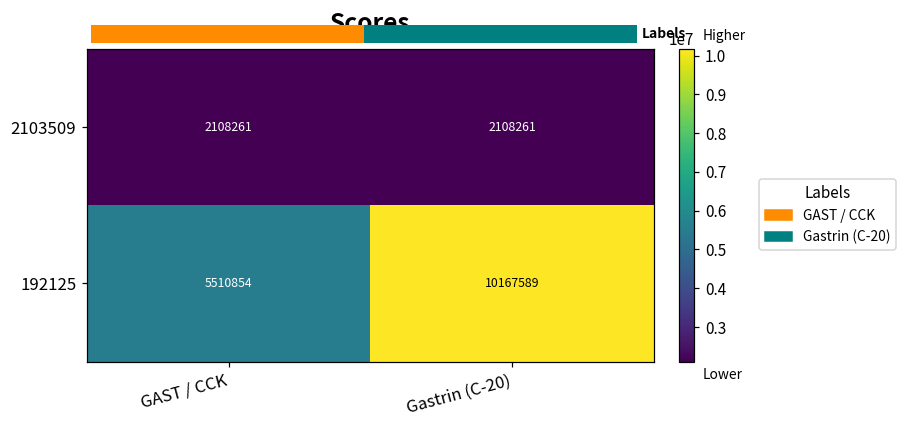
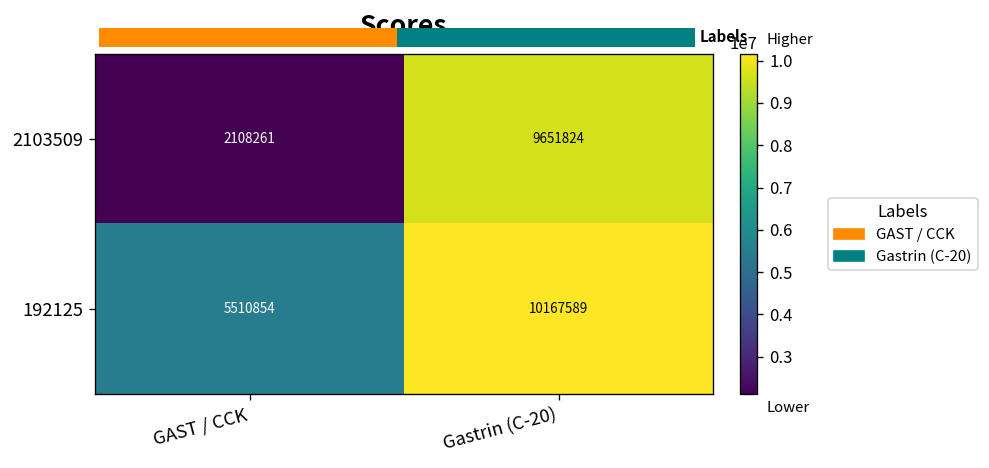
  {
    "Scores": {
      "2103509": {
        "GAST / CCK": 2108261,
-       "Gastrin (C-20)": 2108261
+       "Gastrin (C-20)": 9651824
      },
      "192125": {
        "GAST / CCK": 5510854,
        "Gastrin (C-20)": 10167589
      }
    }
  }
